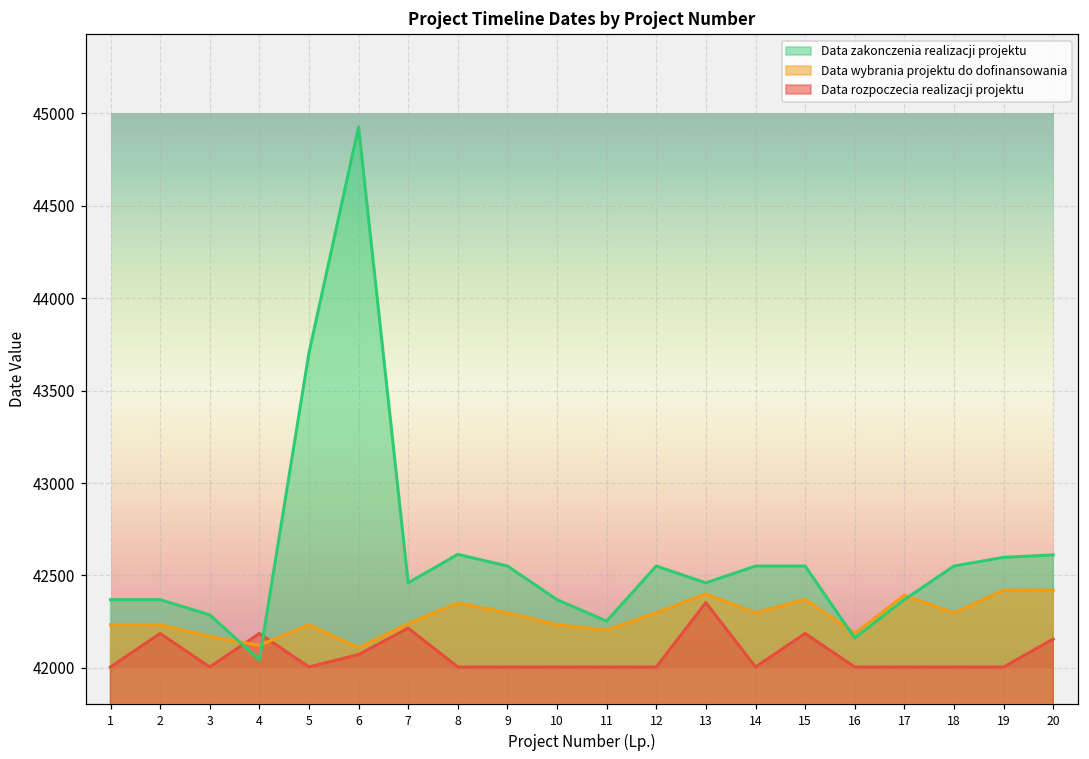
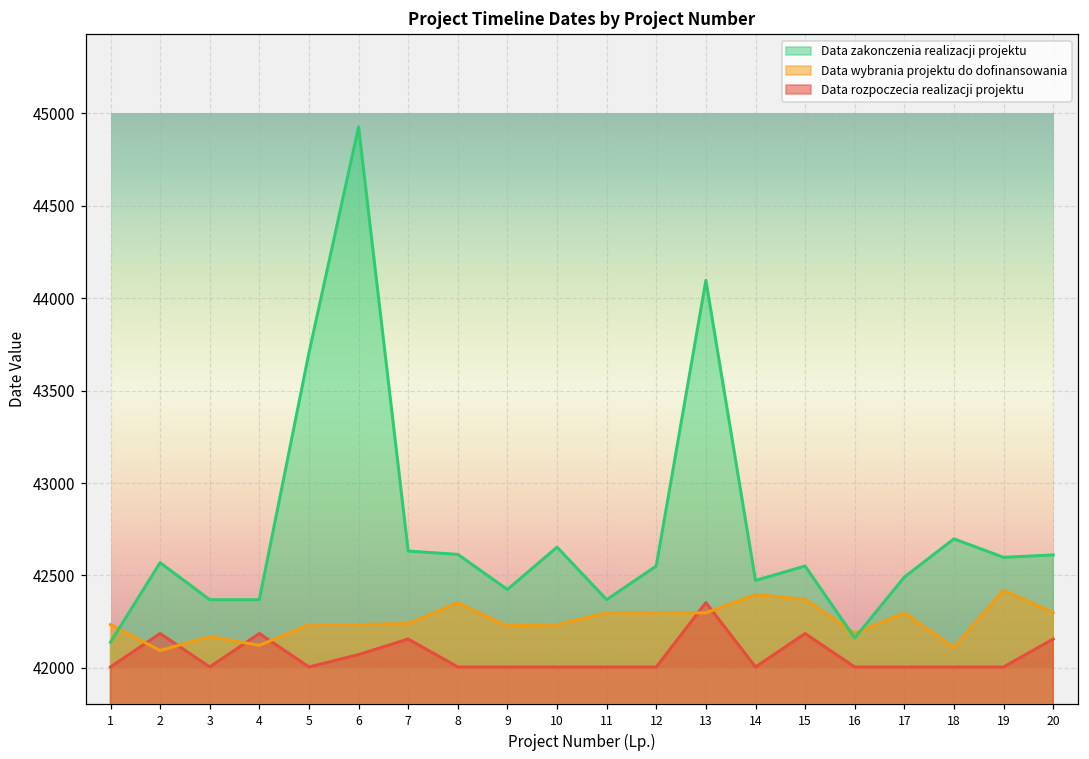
  {
    "Data zakonczenia realizacji projektu": {
-     "1": 42370,
-     "2": 42370,
-     "3": 42290,
-     "4": 42040,
+     "1": 42140,
+     "2": 42570,
+     "3": 42370,
+     "4": 42370,
      "5": 43700,
      "6": 44930,
-     "7": 42460,
+     "7": 42630,
      "8": 42610,
-     "9": 42550,
-     "10": 42370,
-     "11": 42250,
+     "9": 42420,
+     "10": 42650,
+     "11": 42370,
      "12": 42550,
-     "13": 42460,
-     "14": 42550,
+     "13": 44100,
+     "14": 42470,
      "15": 42550,
      "16": 42160,
-     "17": 42370,
-     "18": 42550,
+     "17": 42490,
+     "18": 42700,
      "19": 42600,
      "20": 42610
    },
    "Data wybrania projektu do dofinansowania": {
      "1": 42230,
-     "2": 42230,
+     "2": 42090,
      "3": 42170,
      "4": 42120,
      "5": 42230,
-     "6": 42110,
+     "6": 42230,
      "7": 42240,
      "8": 42350,
-     "9": 42300,
+     "9": 42230,
      "10": 42230,
-     "11": 42210,
+     "11": 42300,
      "12": 42300,
-     "13": 42400,
-     "14": 42300,
+     "13": 42300,
+     "14": 42400,
      "15": 42370,
      "16": 42190,
-     "17": 42390,
-     "18": 42300,
+     "17": 42300,
+     "18": 42110,
      "19": 42420,
-     "20": 42420
+     "20": 42300
    },
    "Data rozpoczecia realizacji projektu": {
      "1": 42010,
      "2": 42190,
      "3": 42010,
      "4": 42190,
      "5": 42010,
      "6": 42070,
-     "7": 42220,
+     "7": 42160,
      "8": 42010,
      "9": 42010,
      "10": 42010,
      "11": 42010,
      "12": 42010,
      "13": 42350,
      "14": 42010,
      "15": 42190,
      "16": 42010,
      "17": 42010,
      "18": 42010,
      "19": 42010,
      "20": 42160
    }
  }
